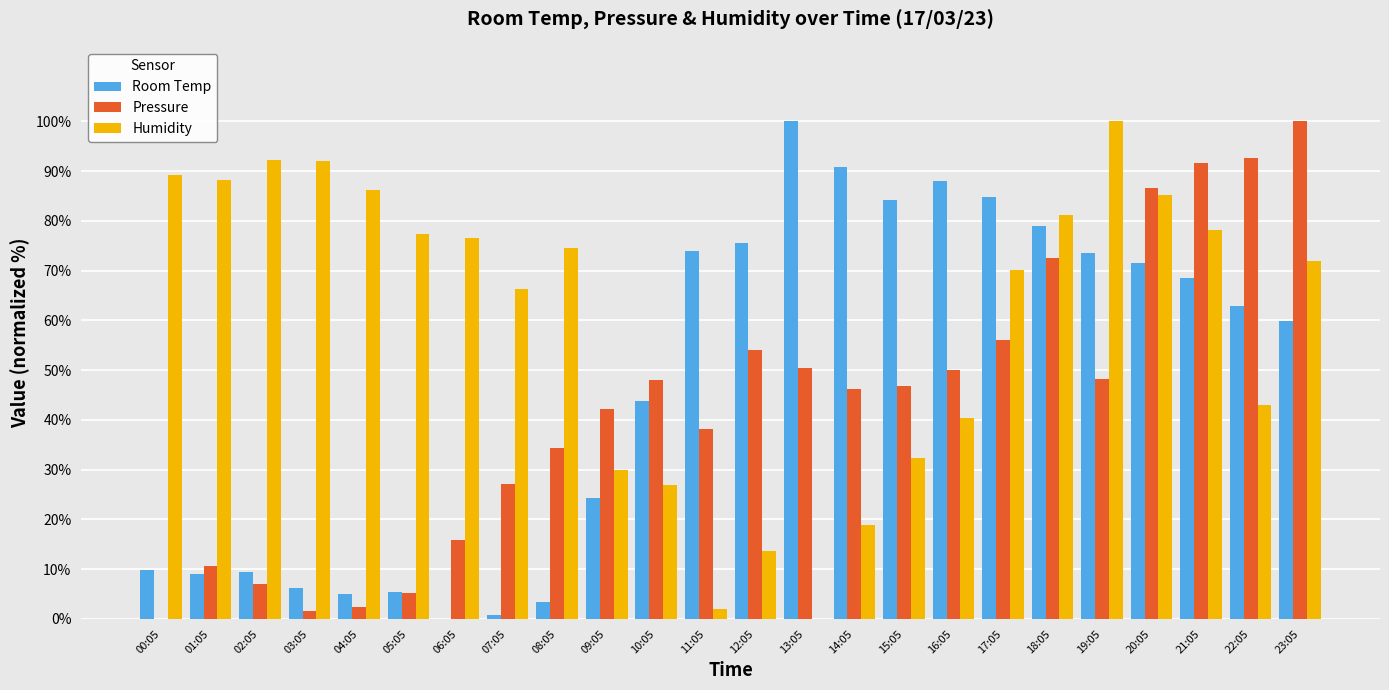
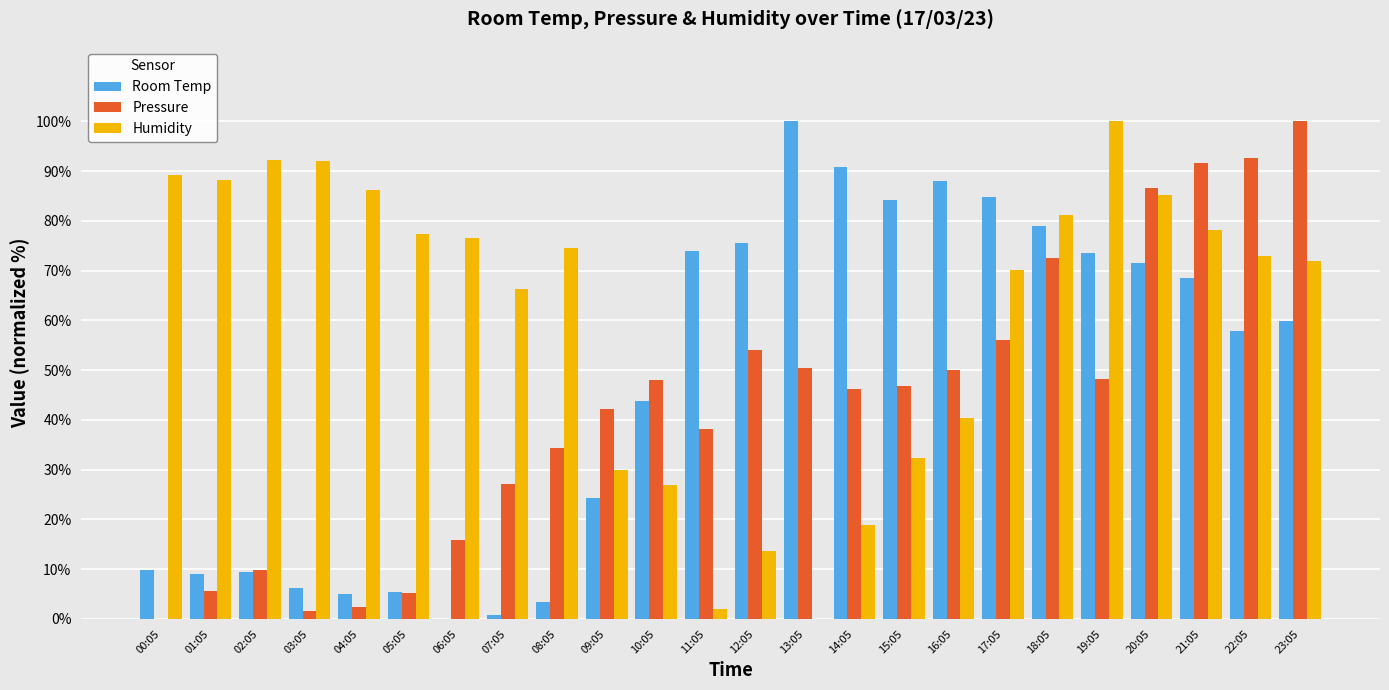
  {
    "Room Temp": {
      "00:05": "10%",
      "01:05": "9%",
      "02:05": "10%",
      "03:05": "6%",
      "04:05": "5%",
      "05:05": "5%",
      "06:05": "0%",
      "07:05": "1%",
      "08:05": "3%",
      "09:05": "24%",
      "10:05": "44%",
      "11:05": "74%",
      "12:05": "76%",
      "13:05": "100%",
      "14:05": "91%",
      "15:05": "84%",
      "16:05": "88%",
      "17:05": "85%",
      "18:05": "79%",
      "19:05": "74%",
      "20:05": "71%",
      "21:05": "69%",
-     "22:05": "63%",
+     "22:05": "58%",
      "23:05": "60%"
    },
    "Pressure": {
      "00:05": "0%",
-     "01:05": "11%",
-     "02:05": "7%",
+     "01:05": "6%",
+     "02:05": "10%",
      "03:05": "2%",
      "04:05": "2%",
      "05:05": "5%",
      "06:05": "16%",
      "07:05": "27%",
      "08:05": "34%",
      "09:05": "42%",
      "10:05": "48%",
      "11:05": "38%",
      "12:05": "54%",
      "13:05": "50%",
      "14:05": "46%",
      "15:05": "47%",
      "16:05": "50%",
      "17:05": "56%",
      "18:05": "73%",
      "19:05": "48%",
      "20:05": "87%",
      "21:05": "92%",
      "22:05": "93%",
      "23:05": "100%"
    },
    "Humidity": {
      "00:05": "89%",
      "01:05": "88%",
      "02:05": "92%",
      "03:05": "92%",
      "04:05": "86%",
      "05:05": "77%",
      "06:05": "77%",
      "07:05": "66%",
      "08:05": "75%",
      "09:05": "30%",
      "10:05": "27%",
      "11:05": "2%",
      "12:05": "14%",
      "13:05": "0%",
      "14:05": "19%",
      "15:05": "32%",
      "16:05": "40%",
      "17:05": "70%",
      "18:05": "81%",
      "19:05": "100%",
      "20:05": "85%",
      "21:05": "78%",
-     "22:05": "43%",
+     "22:05": "73%",
      "23:05": "72%"
    }
  }
